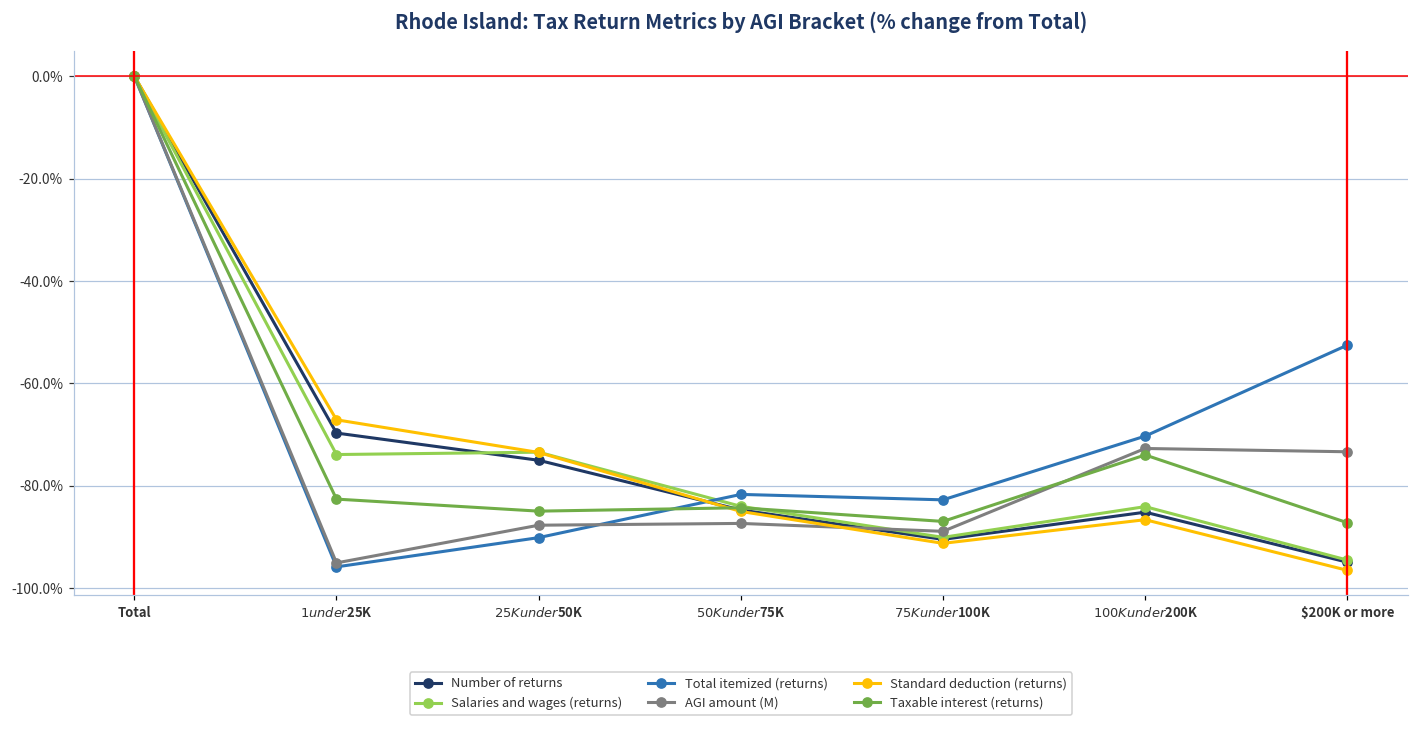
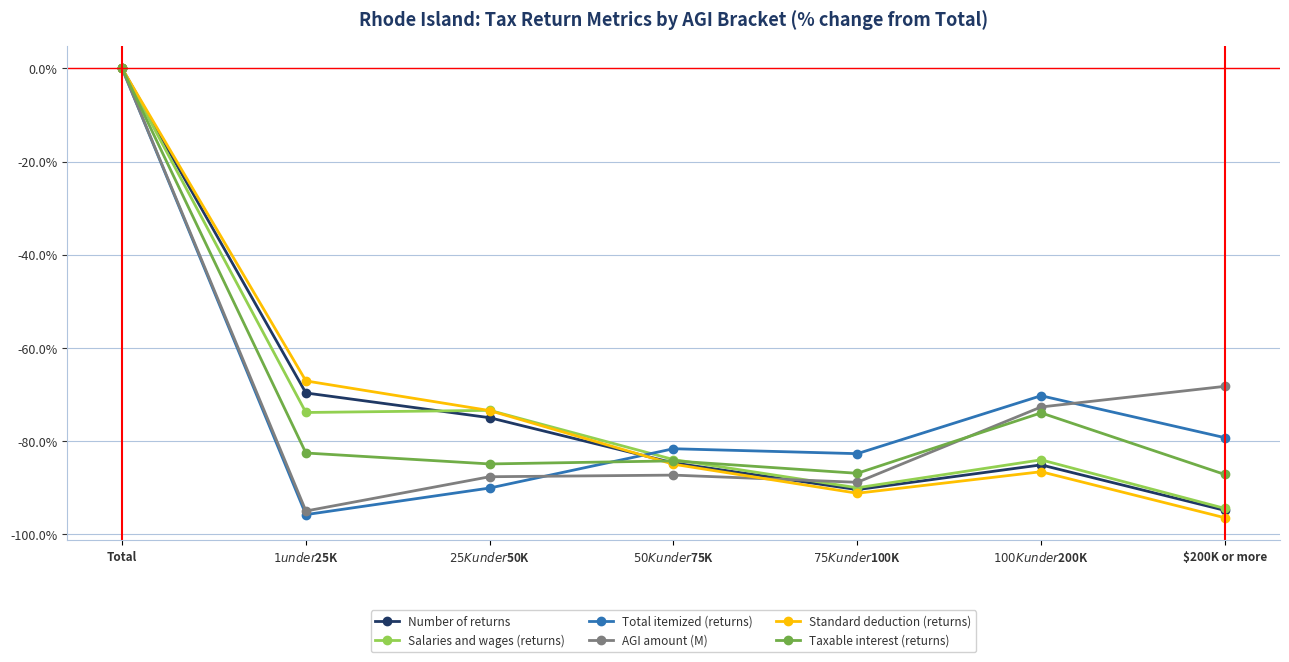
  {
    "Total itemized (returns)": {
-     "$200K or more": "-53%"
+     "$200K or more": "-79%"
    },
    "AGI amount (M)": {
-     "$200K or more": "-73%"
+     "$200K or more": "-68%"
    },
    "Standard deduction (returns)": {
      "$200K or more": "-97%"
    }
  }
